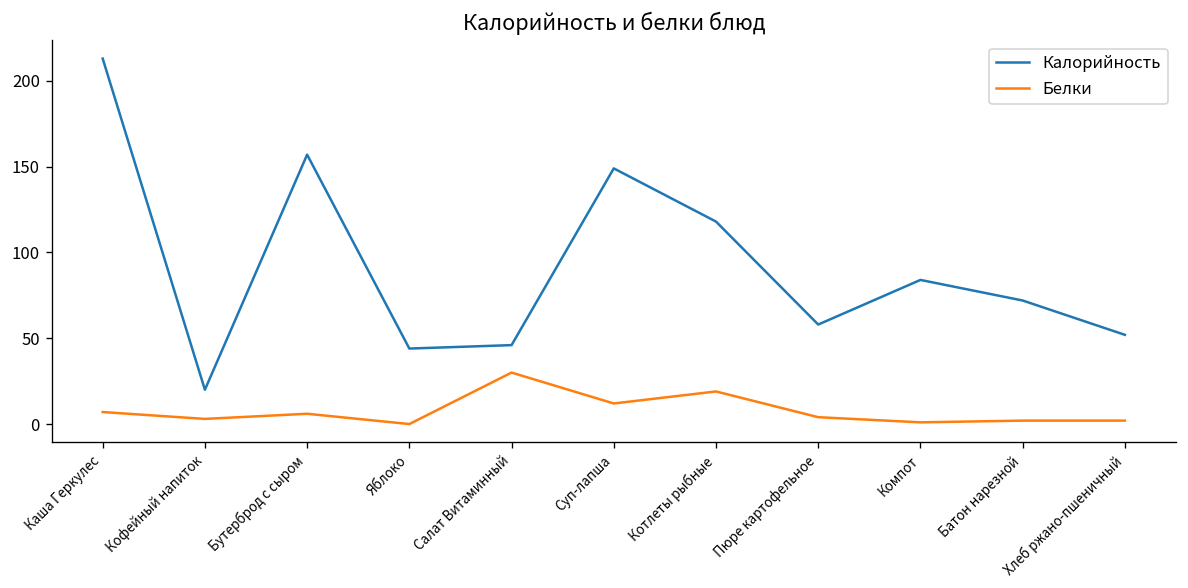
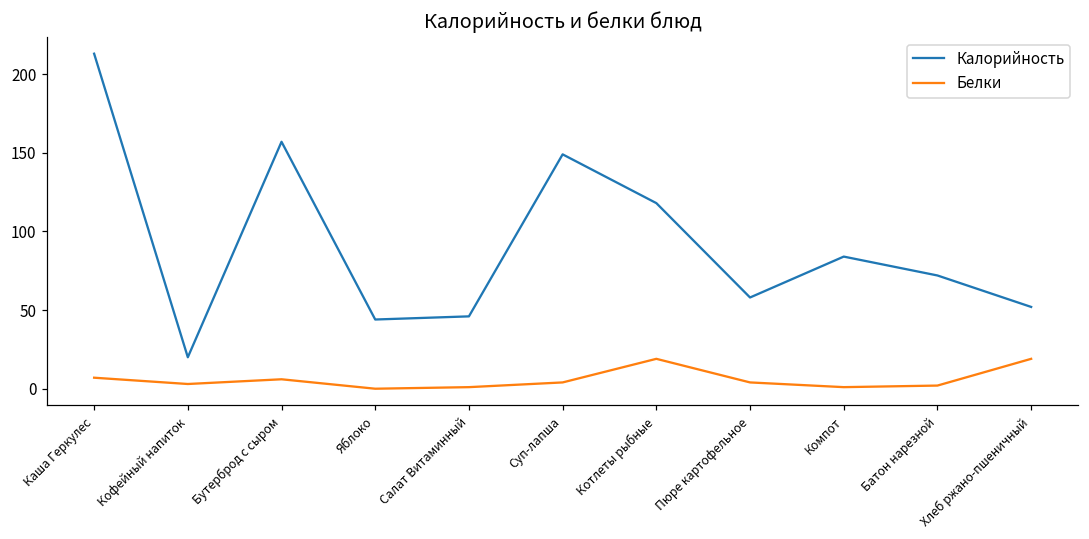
  {
    "Калорийность": {
      "Каша Геркулес": 213,
      "Кофейный напиток": 20,
      "Бутерброд с сыром": 157,
      "Яблоко": 44,
      "Салат Витаминный": 46,
      "Суп-лапша": 149,
      "Котлеты рыбные": 118,
      "Пюре картофельное": 58,
      "Компот": 84,
      "Батон нарезной": 72,
      "Хлеб ржано-пшеничный": 52
    },
    "Белки": {
      "Каша Геркулес": 7,
      "Кофейный напиток": 3,
      "Бутерброд с сыром": 6,
      "Яблоко": 0,
-     "Салат Витаминный": 30,
-     "Суп-лапша": 12,
+     "Салат Витаминный": 1,
+     "Суп-лапша": 4,
      "Котлеты рыбные": 19,
      "Пюре картофельное": 4,
      "Компот": 1,
      "Батон нарезной": 2,
-     "Хлеб ржано-пшеничный": 2
+     "Хлеб ржано-пшеничный": 19
    }
  }
